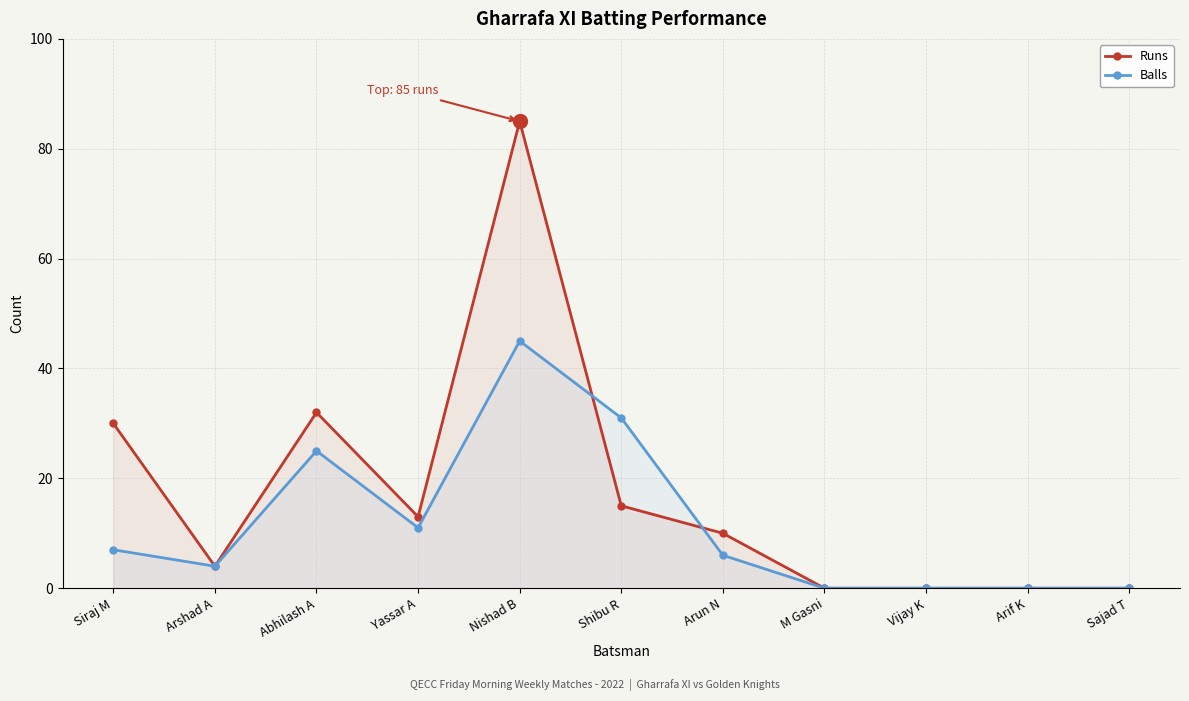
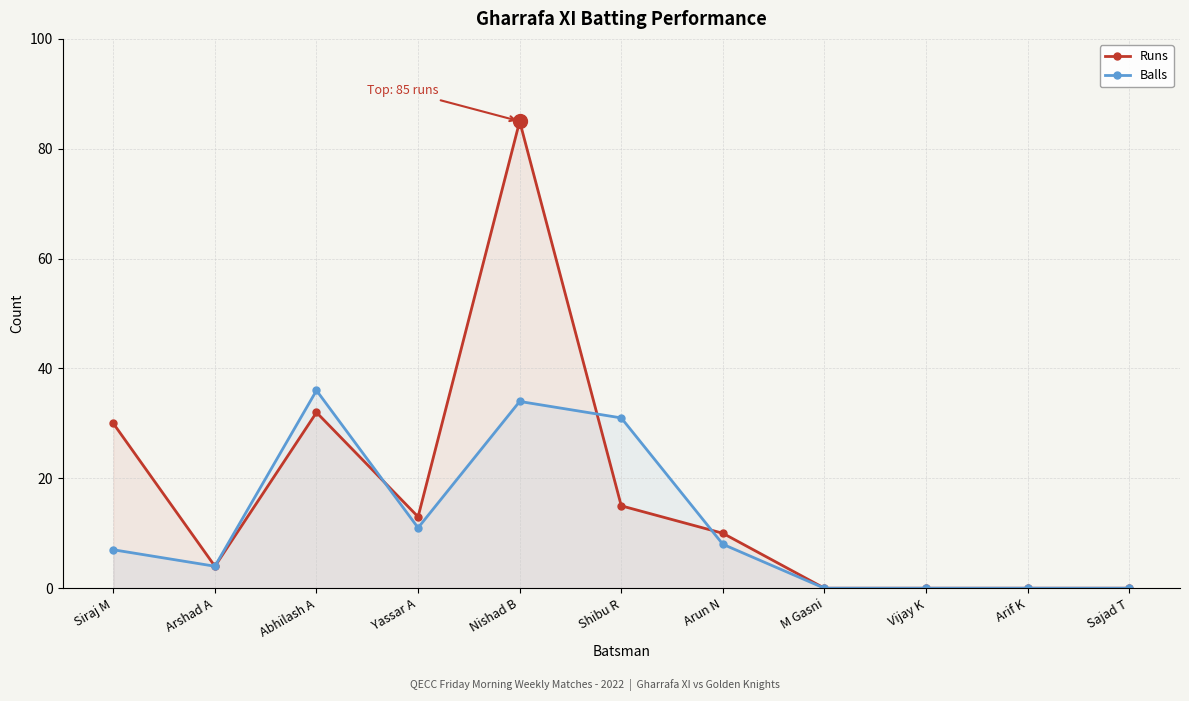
  {
    "Balls": {
      "Siraj M": 7,
-     "Abhilash A": 25,
+     "Abhilash A": 36,
      "Yassar A": 11,
-     "Nishad B": 45,
+     "Nishad B": 34,
      "Shibu R": 31,
-     "Arun N": 6
+     "Arun N": 8
    }
  }
